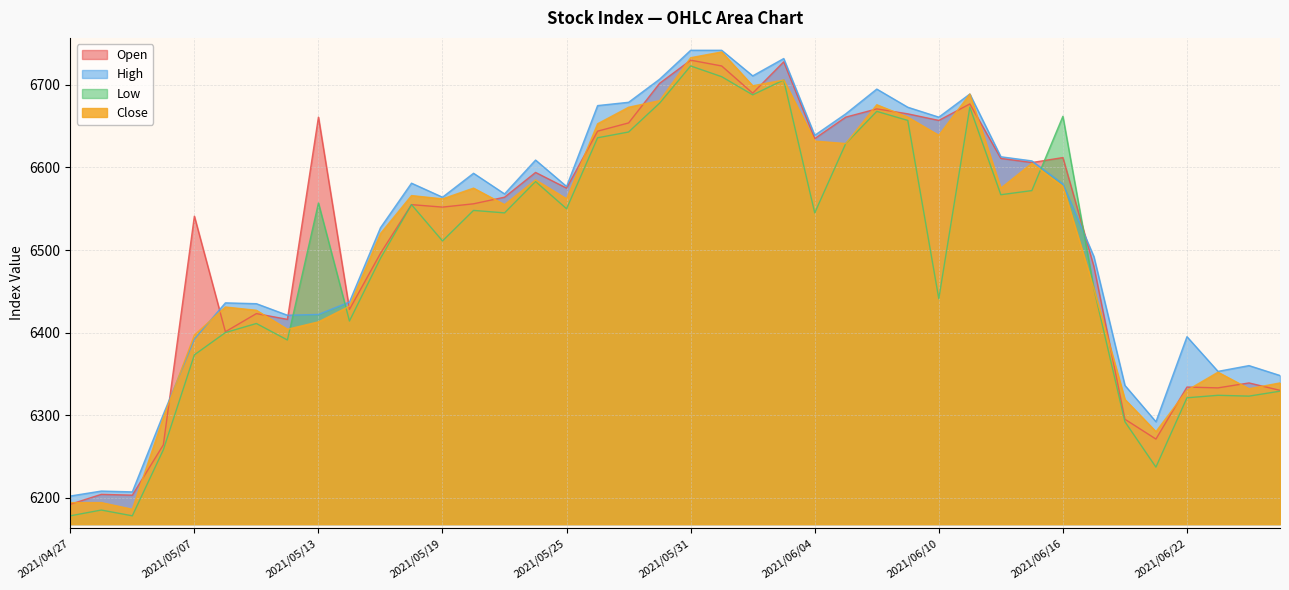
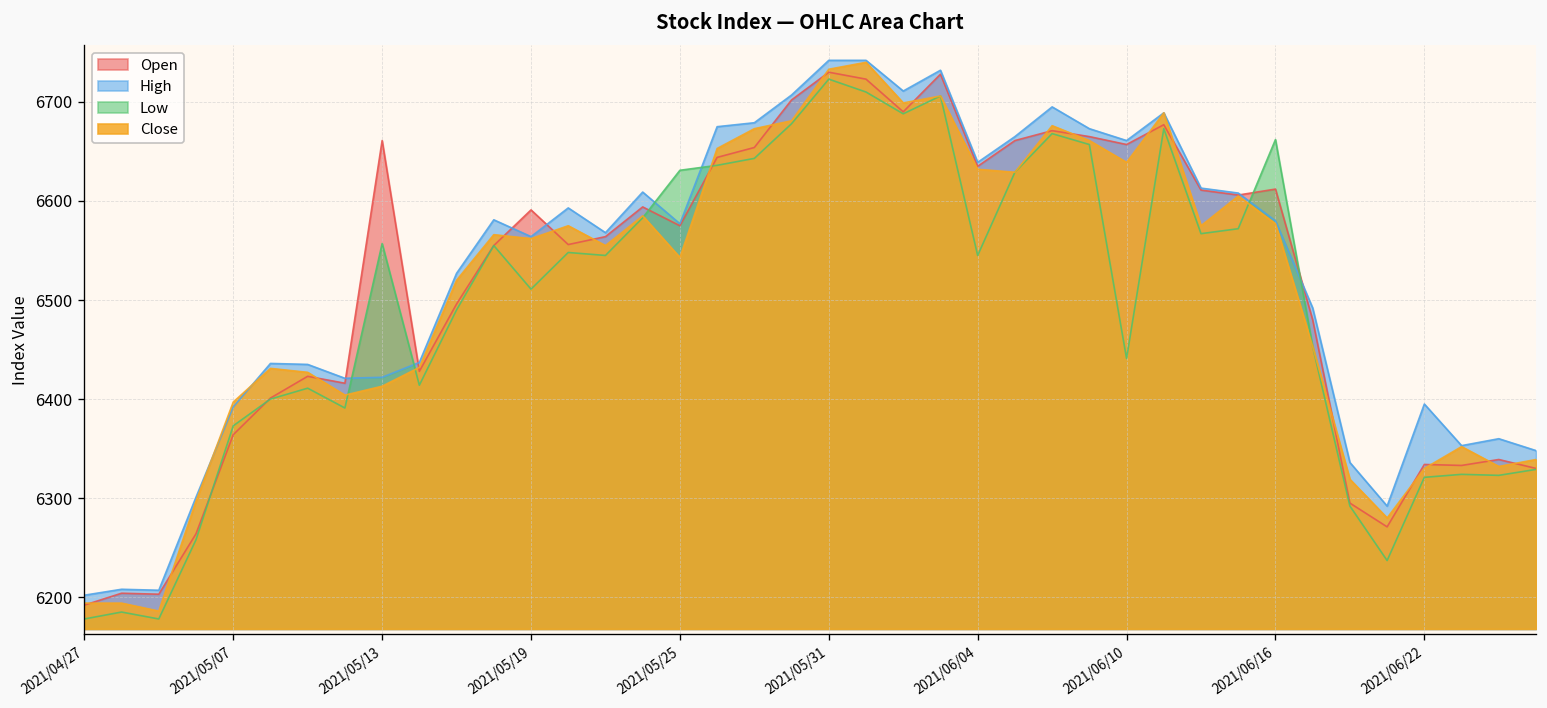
  {
    "Open": {
-     "2021/05/07": 6540,
+     "2021/05/07": 6360,
      "2021/05/13": 6660,
-     "2021/05/19": 6550,
+     "2021/05/19": 6590,
      "2021/06/10": 6660,
      "2021/06/16": 6610,
      "2021/06/22": 6330
    },
    "High": {
      "2021/04/27": 6200,
      "2021/05/07": 6390,
      "2021/05/13": 6420,
      "2021/05/31": 6740,
      "2021/06/04": 6640,
      "2021/06/10": 6660,
      "2021/06/22": 6400
    },
    "Low": {
      "2021/04/27": 6180,
      "2021/05/07": 6370,
      "2021/05/13": 6560,
      "2021/05/19": 6510,
-     "2021/05/25": 6550,
+     "2021/05/25": 6630,
      "2021/05/31": 6720,
      "2021/06/04": 6550,
      "2021/06/10": 6440,
      "2021/06/16": 6660,
      "2021/06/22": 6320
    },
    "Close": {
      "2021/05/07": 6400,
      "2021/05/13": 6410,
-     "2021/05/25": 6560,
+     "2021/05/25": 6540,
      "2021/06/10": 6640,
      "2021/06/22": 6330
    }
  }
